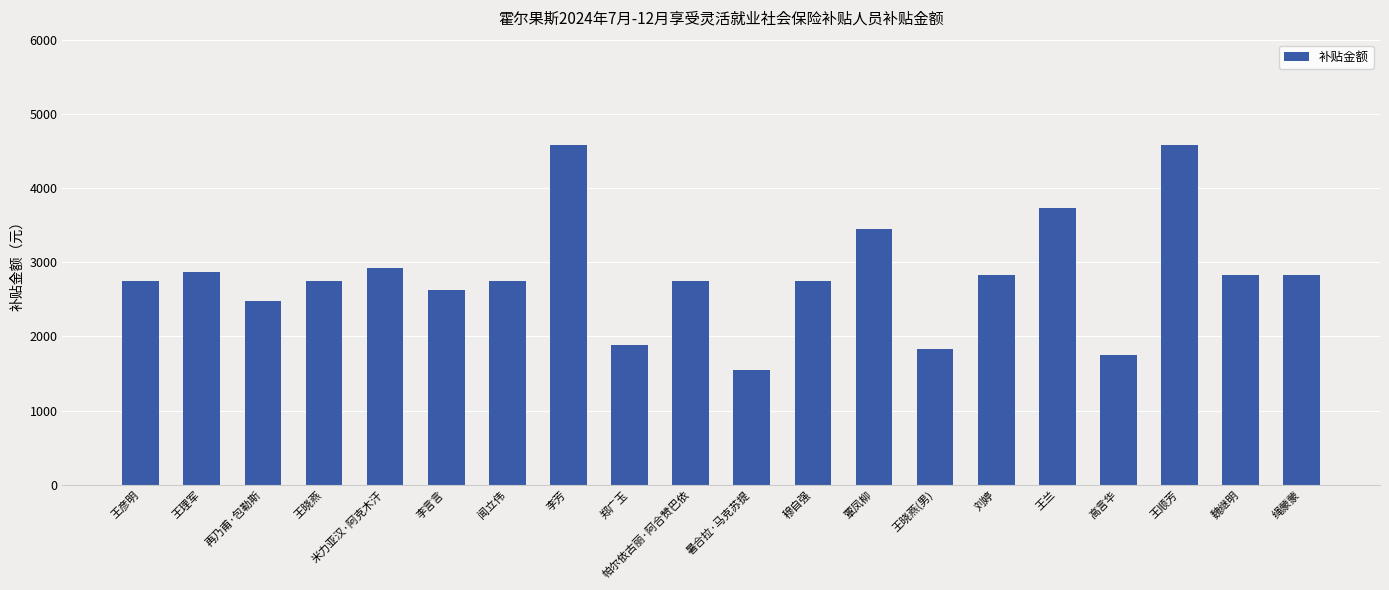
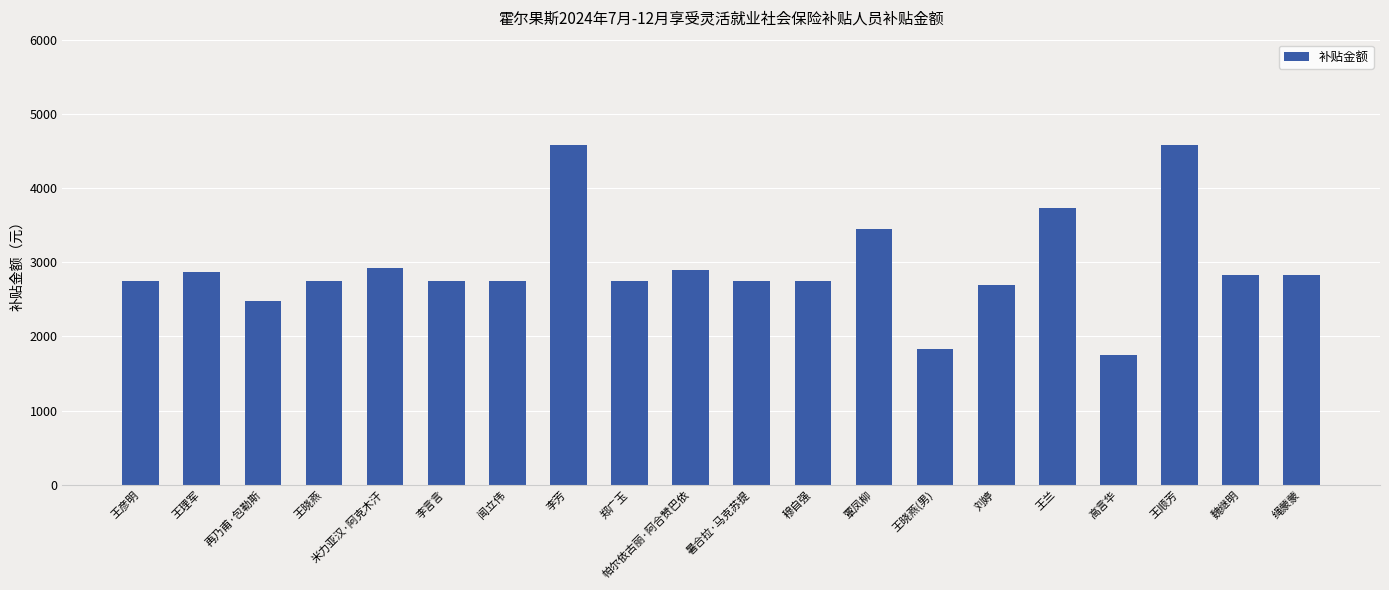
  {
    "王彦明": 2700,
    "王理军": 2900,
    "再乃甫·包勒斯": 2500,
    "王晓燕": 2700,
    "米力亚汉·阿克木汗": 2900,
-   "李言言": 2600,
+   "李言言": 2700,
    "闻立伟": 2700,
    "李芳": 4600,
-   "郑广玉": 1900,
-   "帕尔依古丽·阿合赞巴依": 2700,
-   "暑合拉·马克苏提": 1500,
+   "郑广玉": 2700,
+   "帕尔依古丽·阿合赞巴依": 2900,
+   "暑合拉·马克苏提": 2700,
    "穆自强": 2700,
    "覃凤柳": 3400,
    "王晓燕(男)": 1800,
-   "刘婷": 2800,
+   "刘婷": 2700,
    "王兰": 3700,
    "高言华": 1800,
    "王顺芳": 4600,
    "魏继明": 2800,
    "绳蒙蒙": 2800
  }
